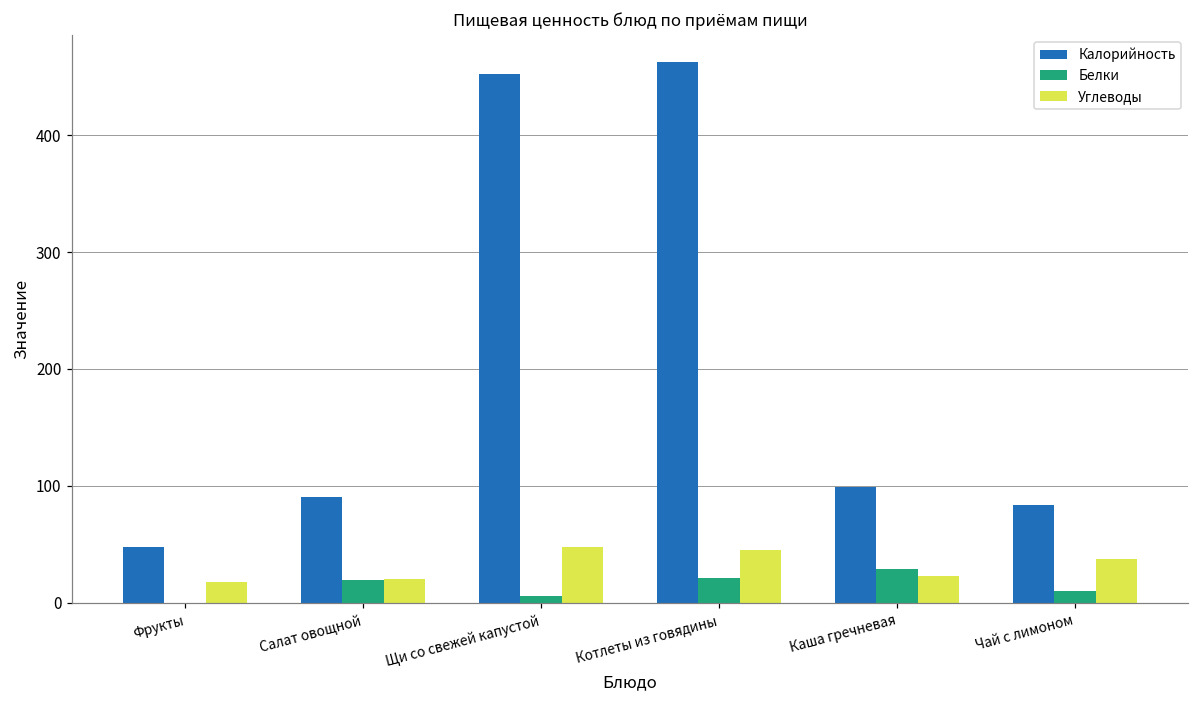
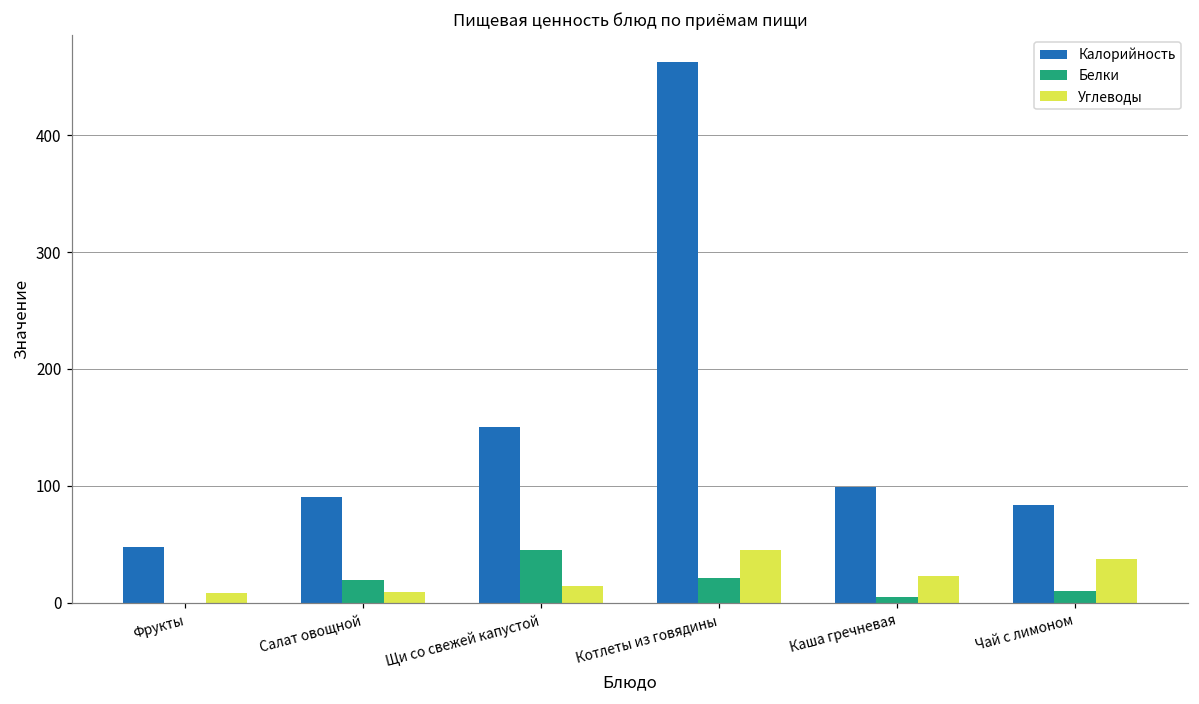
  {
    "Калорийность": {
      "Фрукты": 48,
      "Салат овощной": 91,
-     "Щи со свежей капустой": 453,
+     "Щи со свежей капустой": 150,
      "Котлеты из говядины": 462,
      "Каша гречневая": 99,
      "Чай с лимоном": 84
    },
    "Белки": {
      "Салат овощной": 20,
-     "Щи со свежей капустой": 6,
+     "Щи со свежей капустой": 45,
      "Котлеты из говядины": 22,
-     "Каша гречневая": 29,
+     "Каша гречневая": 5,
      "Чай с лимоном": 11
    },
    "Углеводы": {
-     "Фрукты": 18,
-     "Салат овощной": 21,
-     "Щи со свежей капустой": 47,
+     "Фрукты": 8,
+     "Салат овощной": 9,
+     "Щи со свежей капустой": 15,
      "Котлеты из говядины": 45,
      "Каша гречневая": 23,
      "Чай с лимоном": 38
    }
  }
